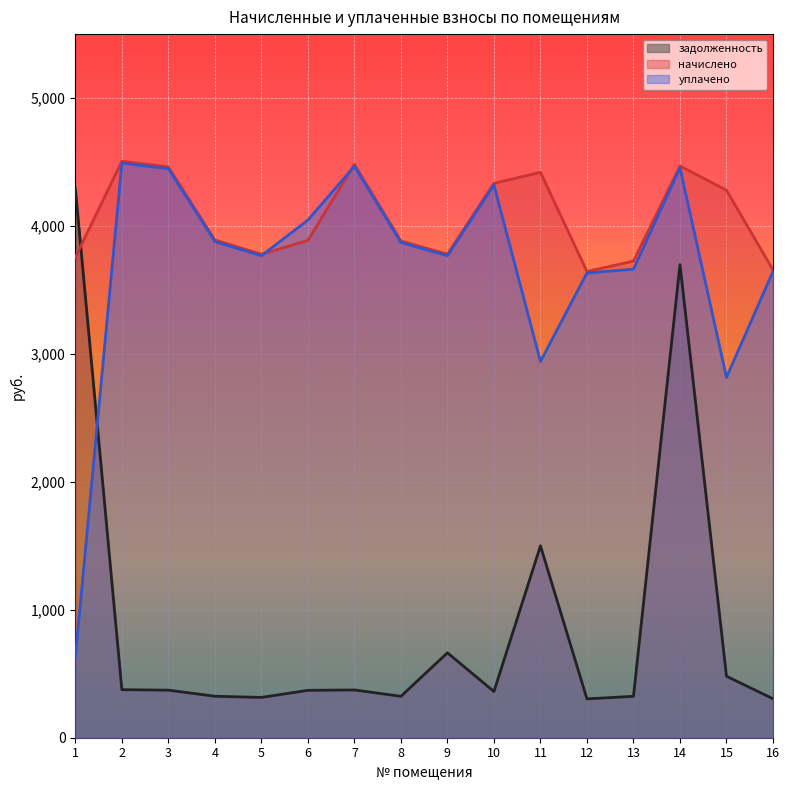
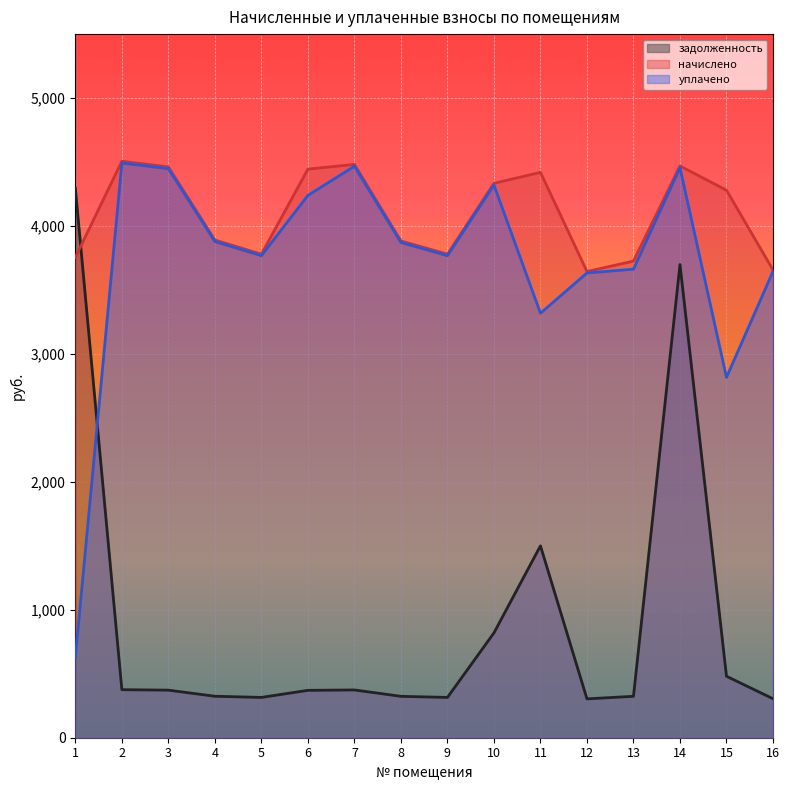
  {
    "задолженность": {
      "1": "4,290",
      "2": "380",
      "3": "370",
      "4": "320",
      "5": "310",
      "6": "370",
      "7": "370",
      "8": "320",
-     "9": "660",
-     "10": "360",
+     "9": "310",
+     "10": "820",
      "11": "1,500",
      "12": "300",
      "13": "320",
      "14": "3,700",
      "15": "480",
      "16": "300"
    },
    "начислено": {
      "1": "3,760",
-     "6": "3,890",
+     "6": "4,440",
      "11": "4,420",
      "13": "3,730",
      "15": "4,280"
    },
    "уплачено": {
      "1": "630",
-     "6": "4,050",
-     "11": "2,940",
+     "6": "4,240",
+     "11": "3,320",
      "13": "3,660",
      "15": "2,820"
    }
  }
